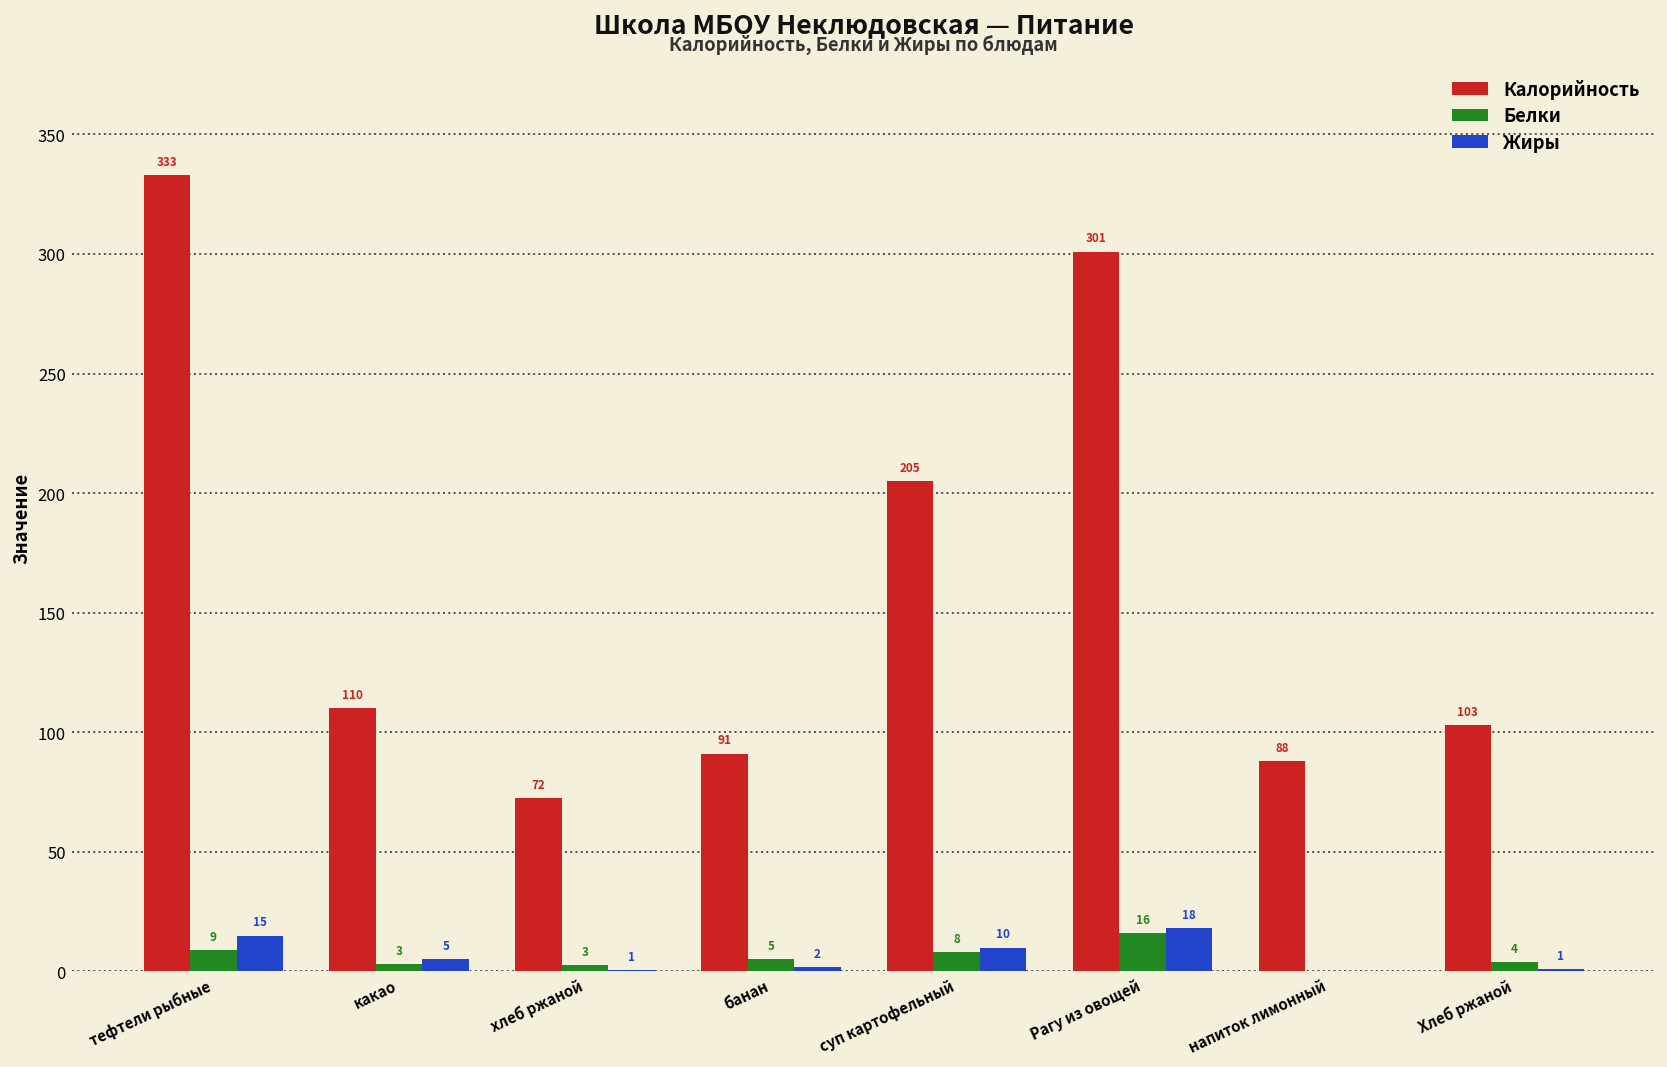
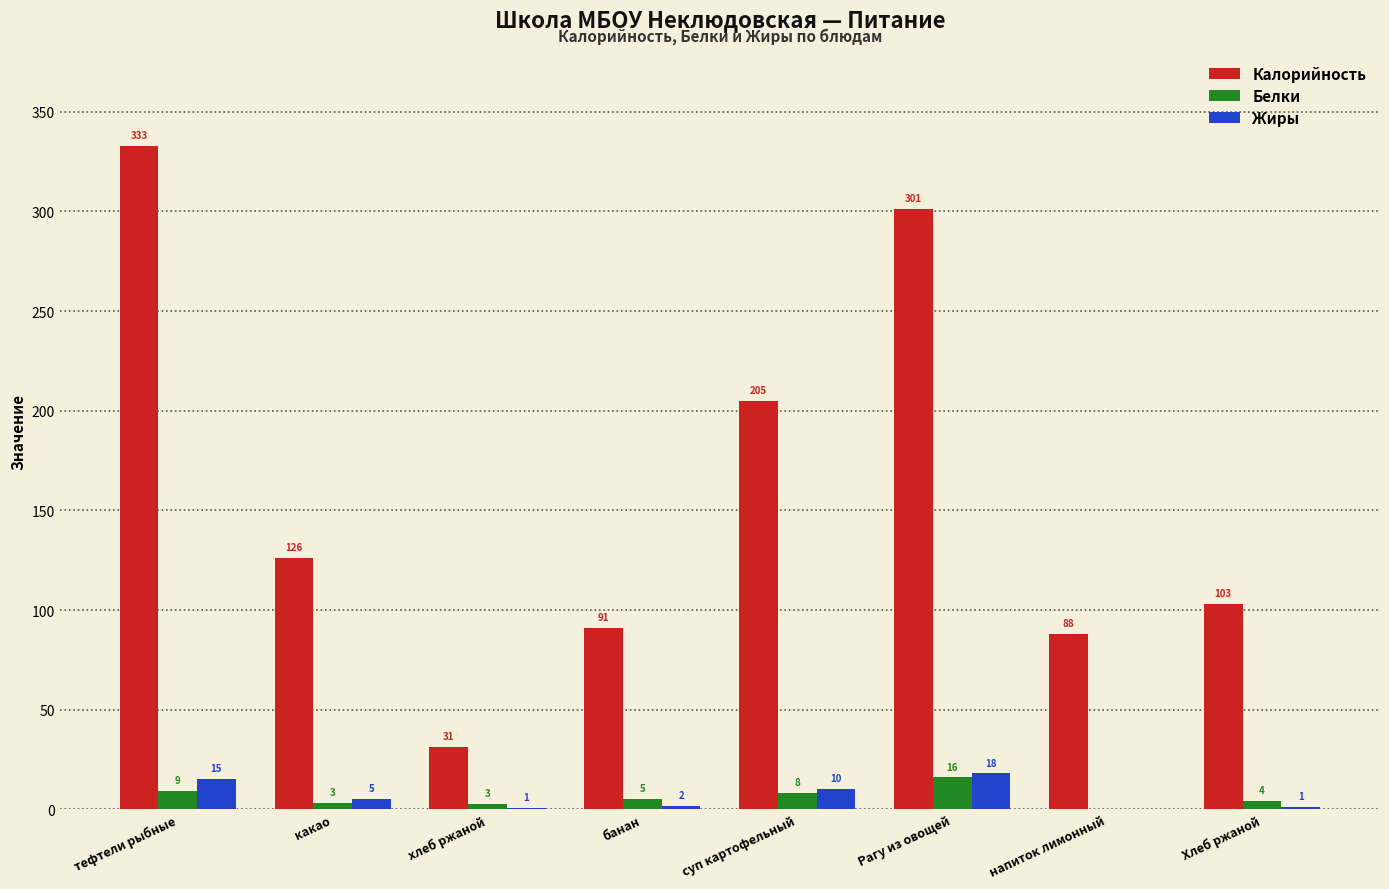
  {
    "Калорийность": {
      "тефтели рыбные": 333,
-     "какао": 110,
-     "хлеб ржаной": 72,
+     "какао": 126,
+     "хлеб ржаной": 31,
      "банан": 91,
      "суп картофельный": 205,
      "Рагу из овощей": 301,
      "напиток лимонный": 88,
      "Хлеб ржаной": 103
    },
    "Белки": {
      "тефтели рыбные": 9,
      "какао": 3,
      "хлеб ржаной": 3,
      "банан": 5,
      "суп картофельный": 8,
      "Рагу из овощей": 16,
      "Хлеб ржаной": 4
    },
    "Жиры": {
      "тефтели рыбные": 15,
      "какао": 5,
      "хлеб ржаной": 1,
      "банан": 2,
      "суп картофельный": 10,
      "Рагу из овощей": 18,
      "Хлеб ржаной": 1
    }
  }
